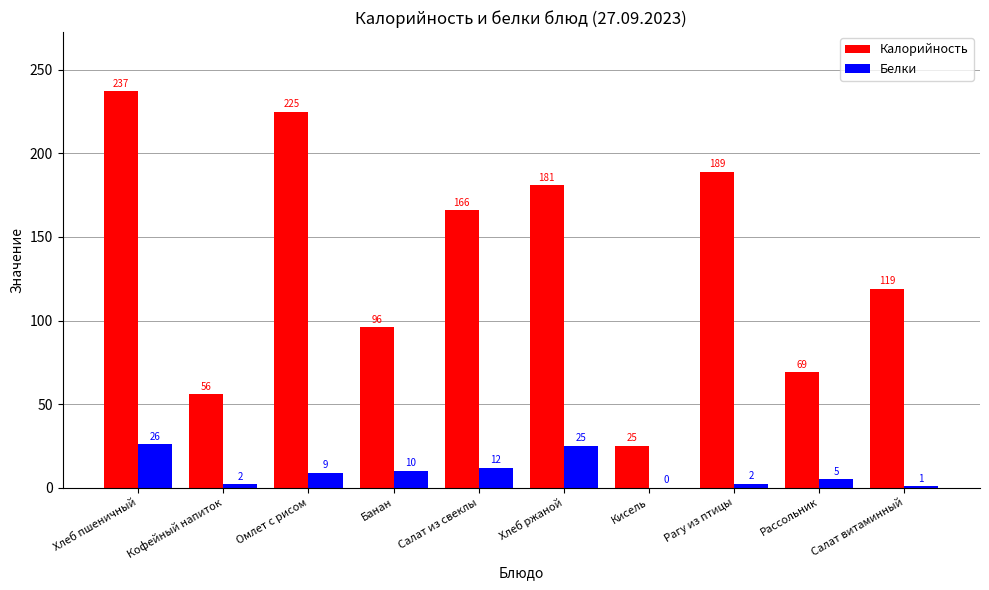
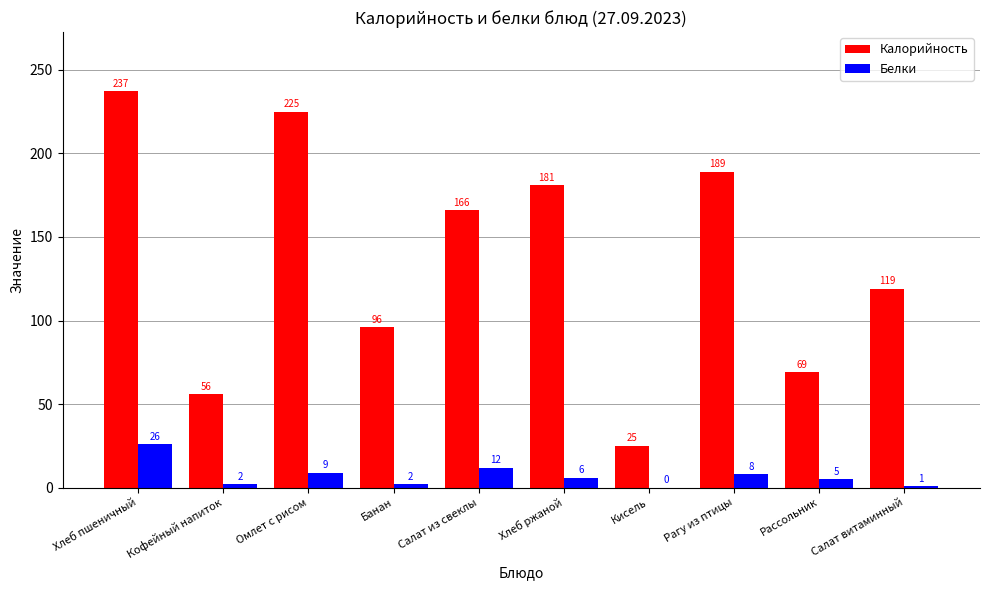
  {
    "Калорийность": {
      "Хлеб пшеничный": 237,
      "Кофейный напиток": 56,
      "Омлет с рисом": 225,
      "Банан": 96,
      "Салат из свеклы": 166,
      "Хлеб ржаной": 181,
      "Кисель": 25,
      "Рагу из птицы": 189,
      "Рассольник": 69,
      "Салат витаминный": 119
    },
    "Белки": {
      "Хлеб пшеничный": 26,
      "Кофейный напиток": 2,
      "Омлет с рисом": 9,
-     "Банан": 10,
+     "Банан": 2,
      "Салат из свеклы": 12,
-     "Хлеб ржаной": 25,
+     "Хлеб ржаной": 6,
      "Кисель": 0,
-     "Рагу из птицы": 2,
+     "Рагу из птицы": 8,
      "Рассольник": 5,
      "Салат витаминный": 1
    }
  }
